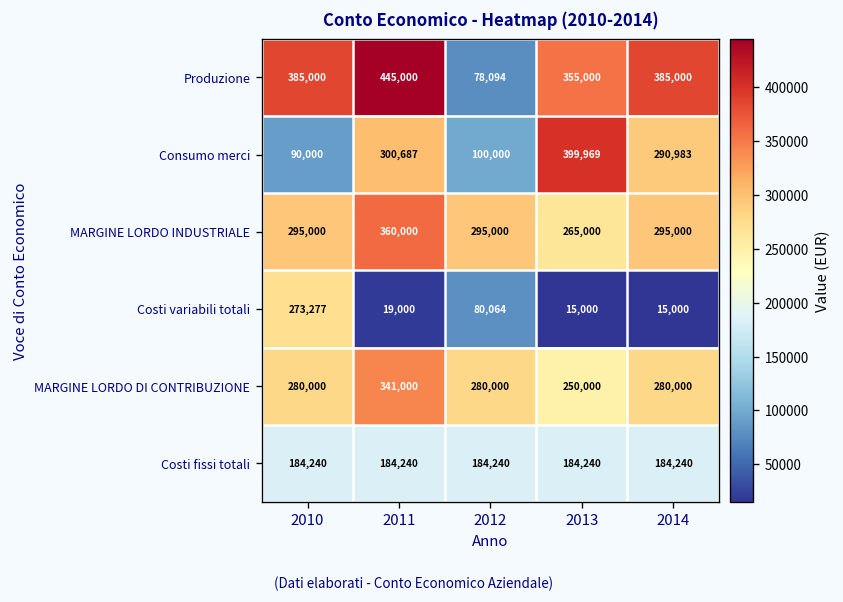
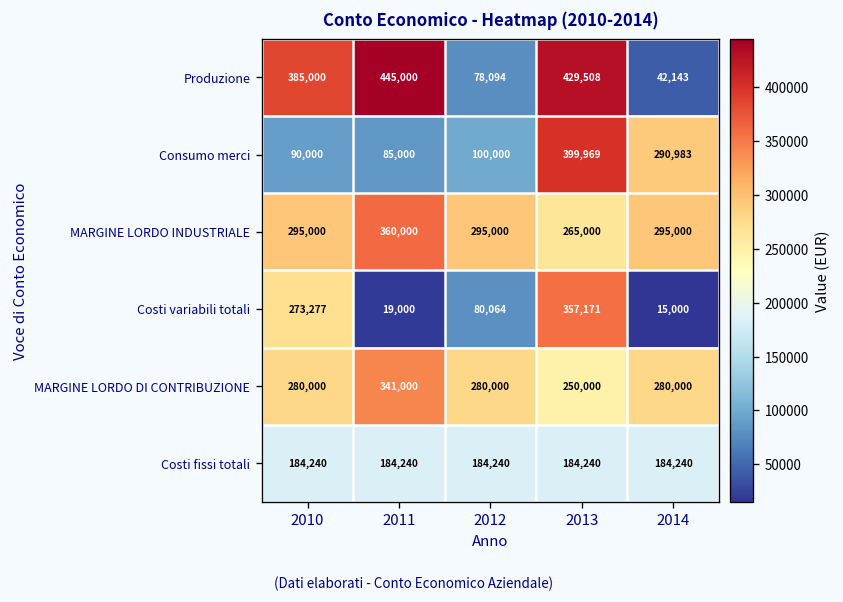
  {
    "Produzione": {
      "2010": "385,000",
      "2011": "445,000",
      "2012": "78,094",
-     "2013": "355,000",
-     "2014": "385,000"
+     "2013": "429,508",
+     "2014": "42,143"
    },
    "Consumo merci": {
      "2010": "90,000",
-     "2011": "300,687",
+     "2011": "85,000",
      "2012": "100,000",
      "2013": "399,969",
      "2014": "290,983"
    },
    "MARGINE LORDO INDUSTRIALE": {
      "2010": "295,000",
      "2011": "360,000",
      "2012": "295,000",
      "2013": "265,000",
      "2014": "295,000"
    },
    "Costi variabili totali": {
      "2010": "273,277",
      "2011": "19,000",
      "2012": "80,064",
-     "2013": "15,000",
+     "2013": "357,171",
      "2014": "15,000"
    },
    "MARGINE LORDO DI CONTRIBUZIONE": {
      "2010": "280,000",
      "2011": "341,000",
      "2012": "280,000",
      "2013": "250,000",
      "2014": "280,000"
    },
    "Costi fissi totali": {
      "2010": "184,240",
      "2011": "184,240",
      "2012": "184,240",
      "2013": "184,240",
      "2014": "184,240"
    }
  }
